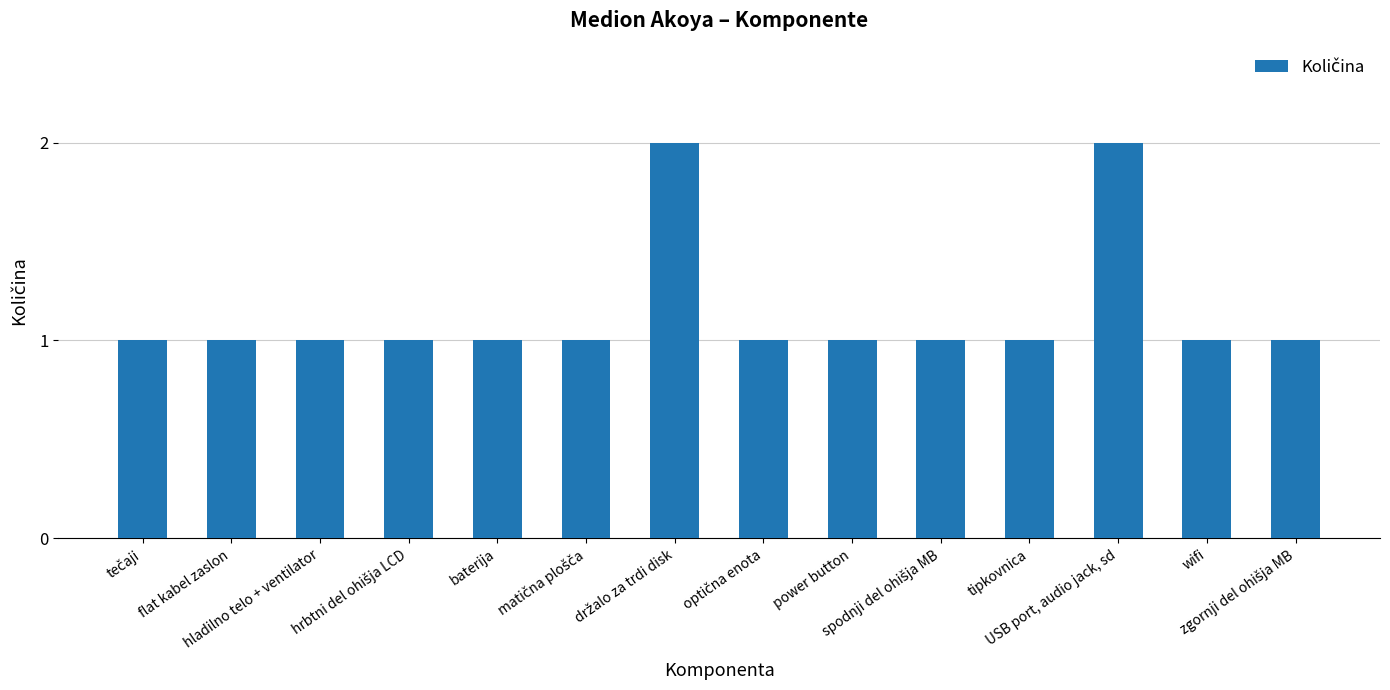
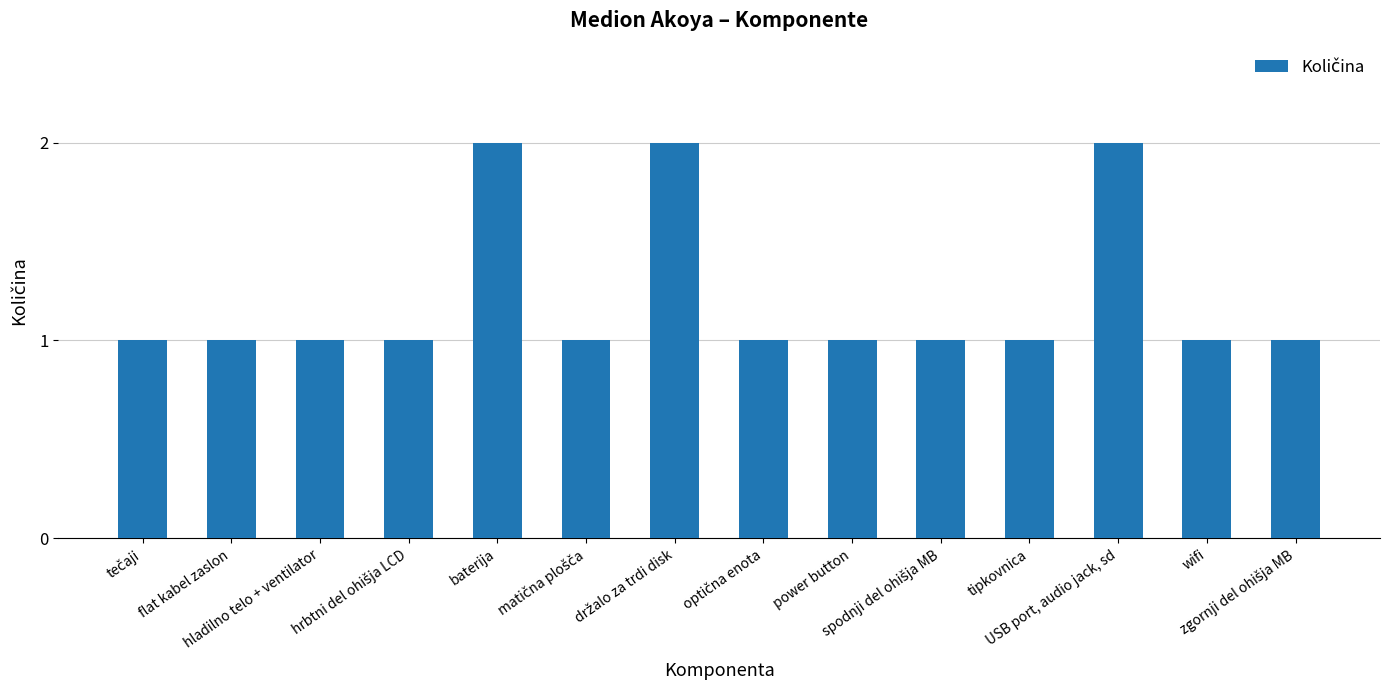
  {
    "tečaji": 1,
    "flat kabel zaslon": 1,
    "hladilno telo + ventilator": 1,
    "hrbtni del ohišja LCD": 1,
-   "baterija": 1,
+   "baterija": 2,
    "matična plošča": 1,
    "držalo za trdi disk": 2,
    "optična enota": 1,
    "power button": 1,
    "spodnji del ohišja MB": 1,
    "tipkovnica": 1,
    "USB port, audio jack, sd": 2,
    "wifi": 1,
    "zgornji del ohišja MB": 1
  }
